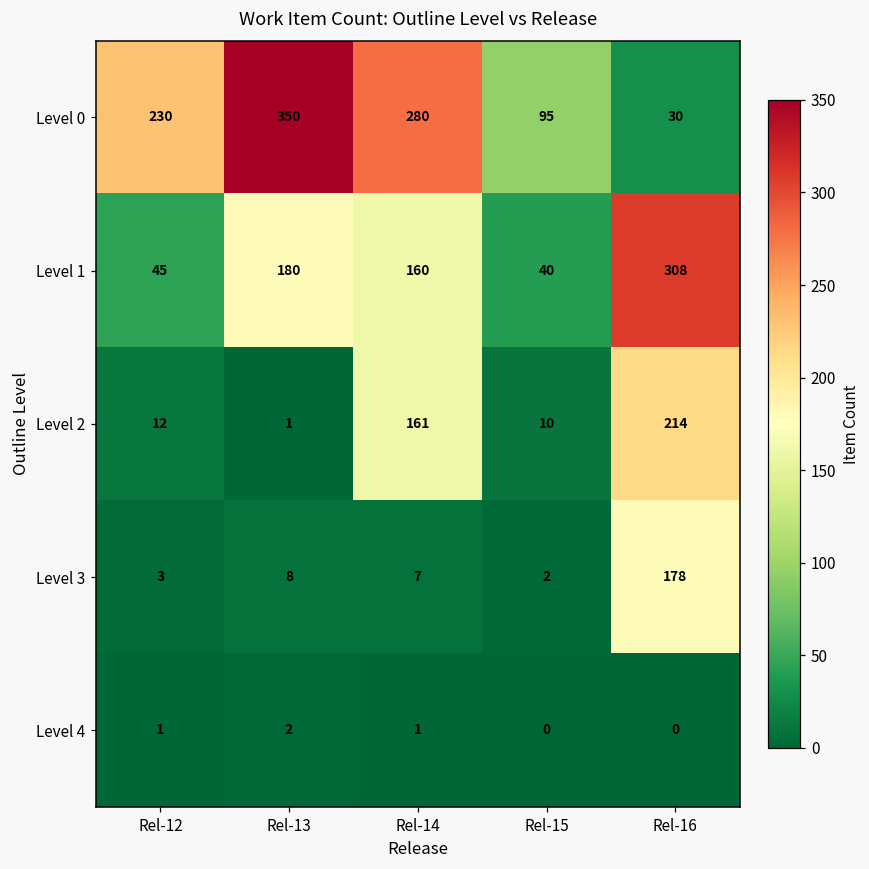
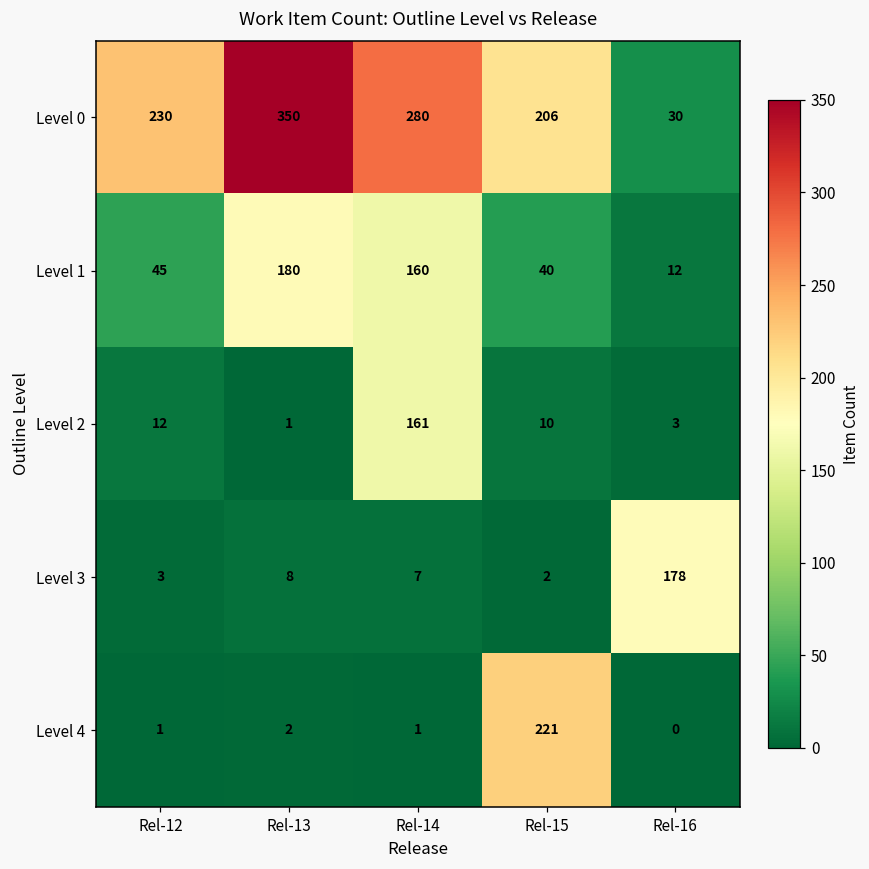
  {
    "Level 0": {
      "Rel-12": 230,
      "Rel-13": 350,
      "Rel-14": 280,
-     "Rel-15": 95,
+     "Rel-15": 206,
      "Rel-16": 30
    },
    "Level 1": {
      "Rel-12": 45,
      "Rel-13": 180,
      "Rel-14": 160,
      "Rel-15": 40,
-     "Rel-16": 308
+     "Rel-16": 12
    },
    "Level 2": {
      "Rel-12": 12,
      "Rel-13": 1,
      "Rel-14": 161,
      "Rel-15": 10,
-     "Rel-16": 214
+     "Rel-16": 3
    },
    "Level 3": {
      "Rel-12": 3,
      "Rel-13": 8,
      "Rel-14": 7,
      "Rel-15": 2,
      "Rel-16": 178
    },
    "Level 4": {
      "Rel-12": 1,
      "Rel-13": 2,
      "Rel-14": 1,
-     "Rel-15": 0,
+     "Rel-15": 221,
      "Rel-16": 0
    }
  }
